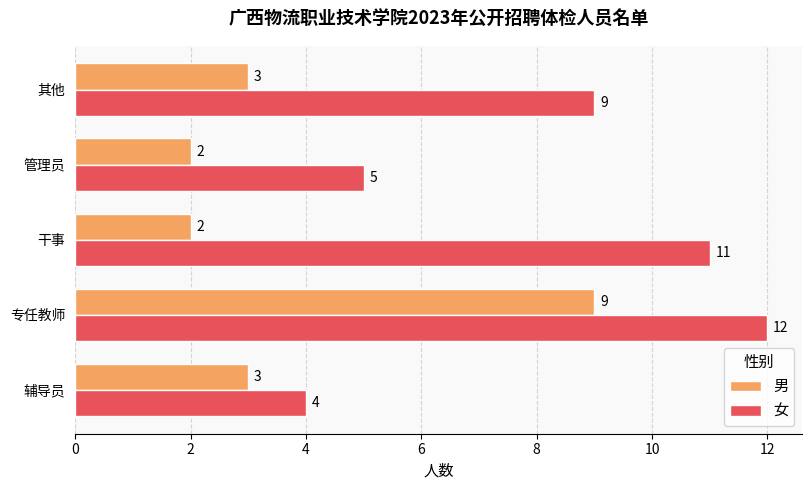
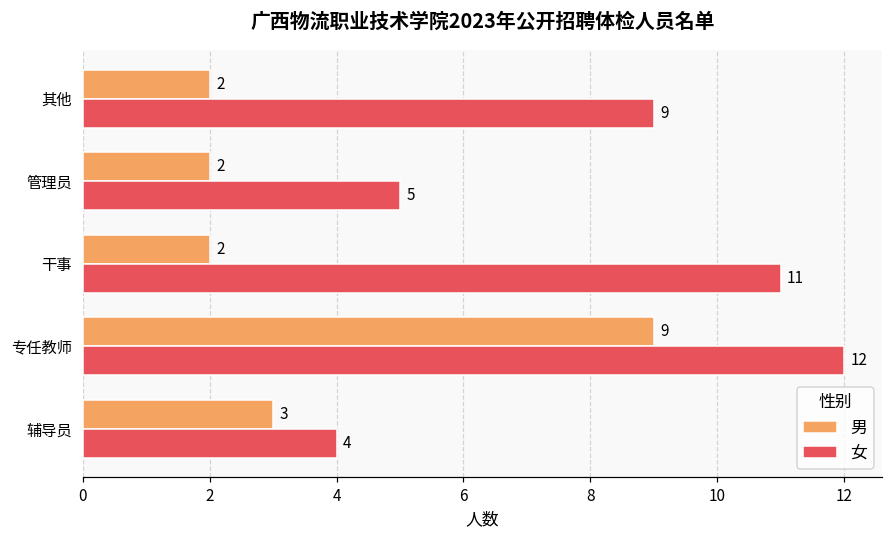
  {
    "男": {
-     "其他": 3,
+     "其他": 2,
      "管理员": 2,
      "干事": 2,
      "专任教师": 9,
      "辅导员": 3
    },
    "女": {
      "其他": 9,
      "管理员": 5,
      "干事": 11,
      "专任教师": 12,
      "辅导员": 4
    }
  }
